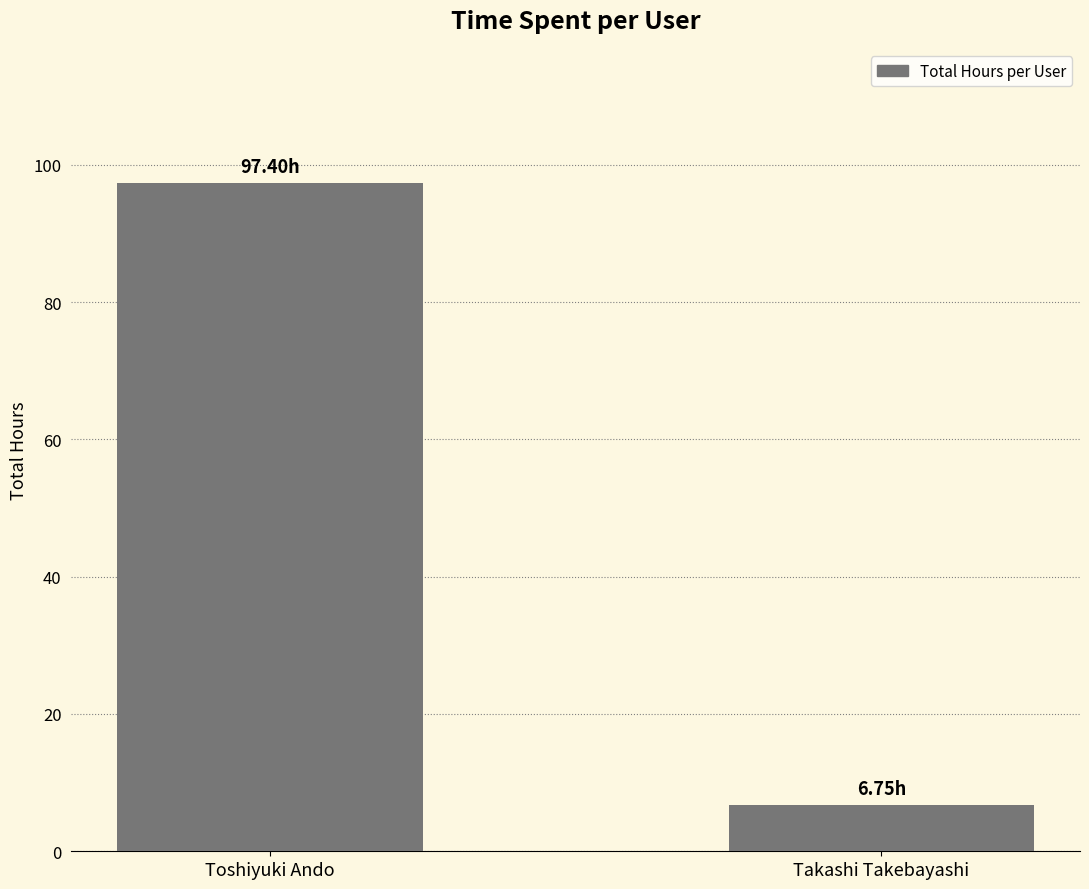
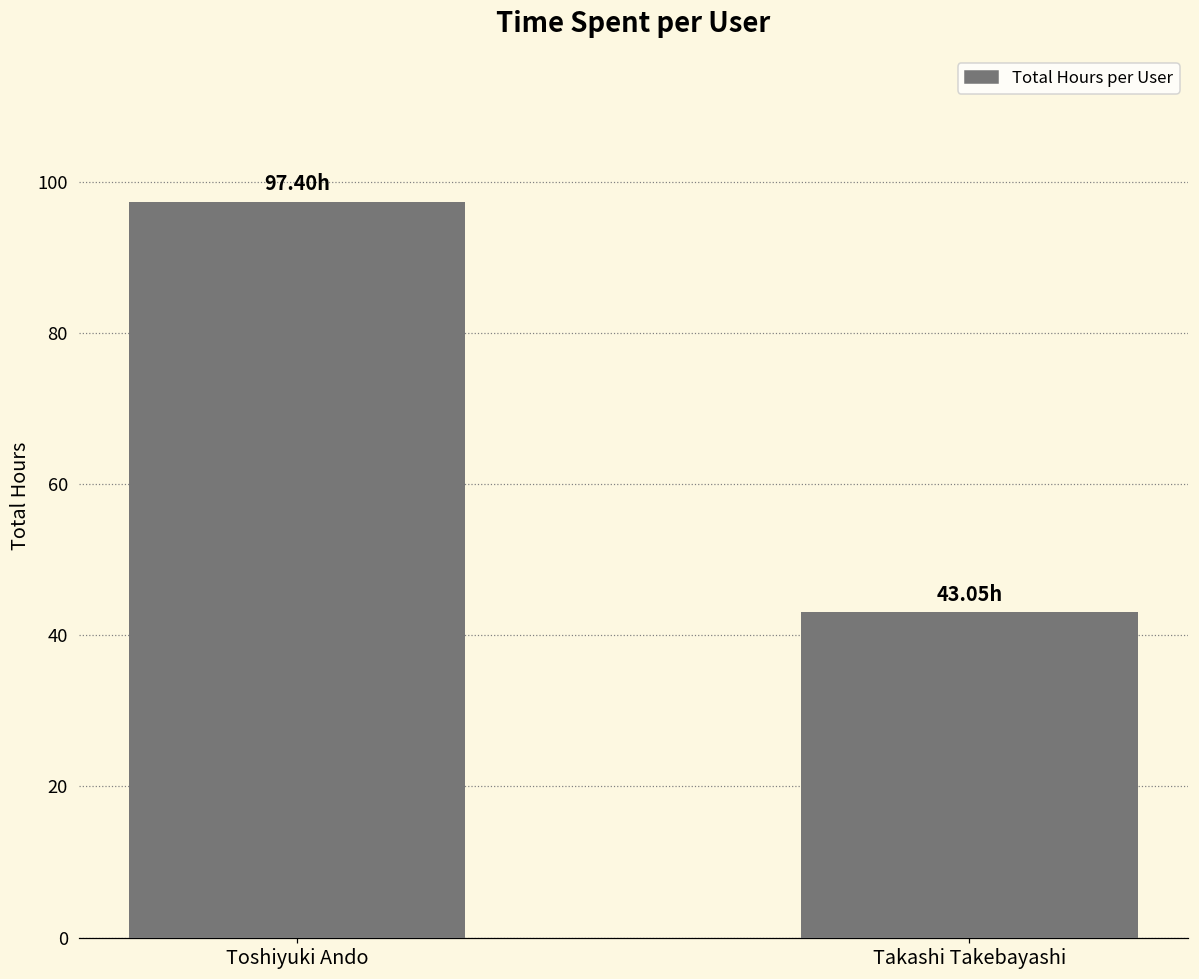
  {
    "Toshiyuki Ando": "97.40h",
-   "Takashi Takebayashi": "6.75h"
+   "Takashi Takebayashi": "43.05h"
  }
